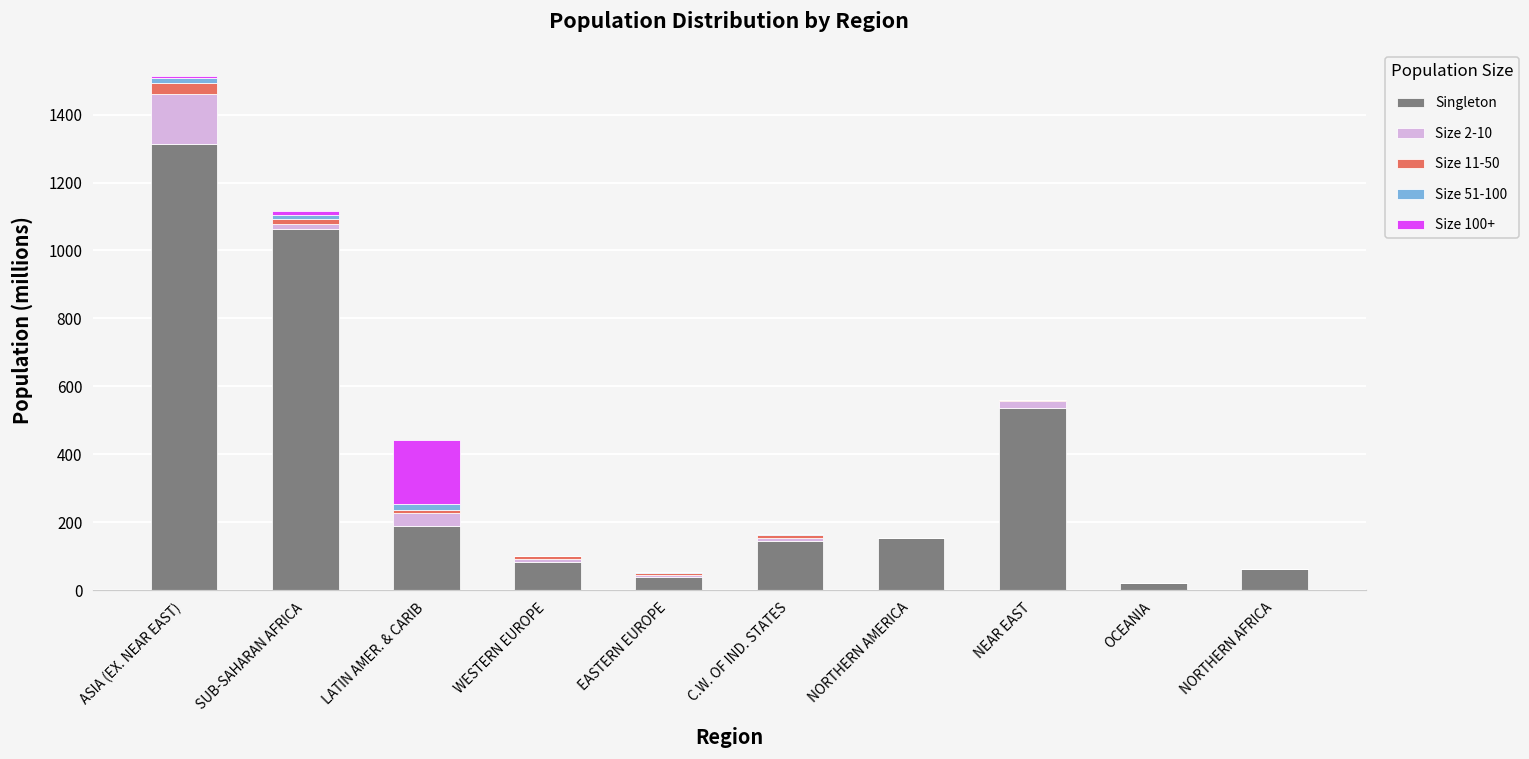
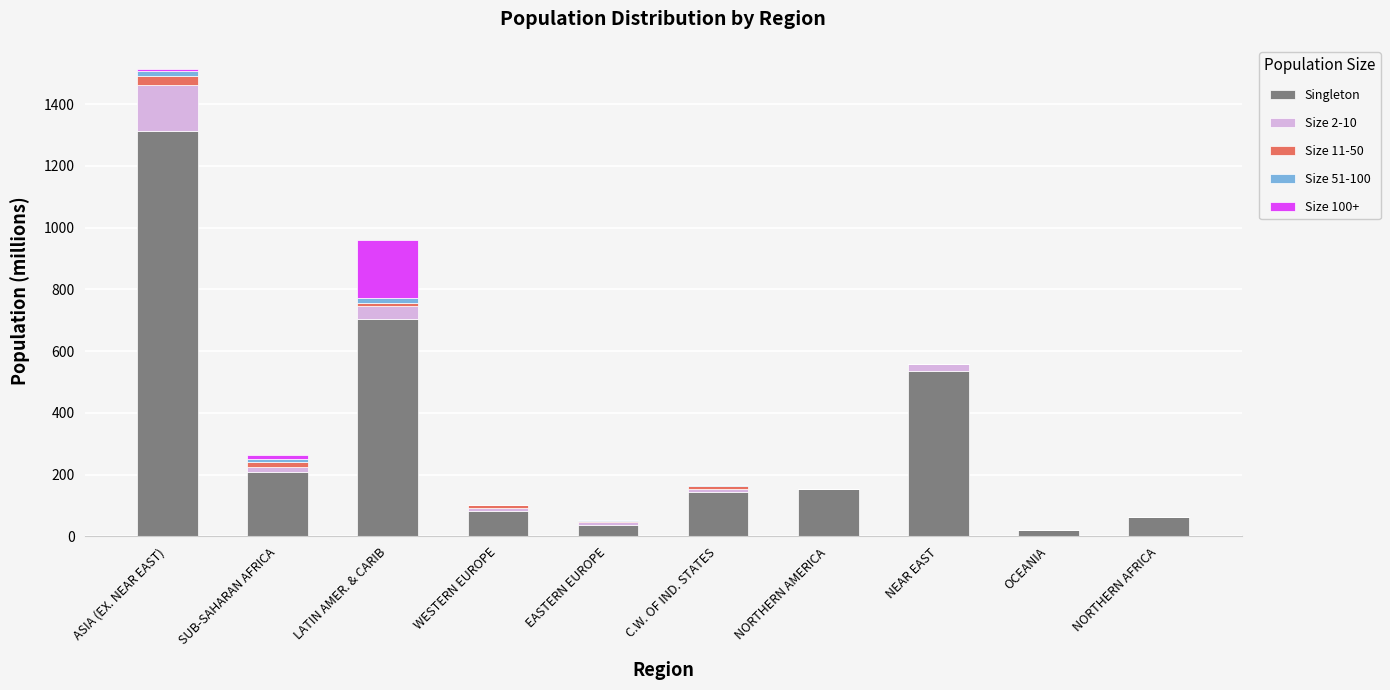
  {
    "Singleton": {
      "ASIA (EX. NEAR EAST)": 1310,
-     "SUB-SAHARAN AFRICA": 1060,
-     "LATIN AMER. & CARIB": 190,
+     "SUB-SAHARAN AFRICA": 210,
+     "LATIN AMER. & CARIB": 710,
      "WESTERN EUROPE": 80,
      "EASTERN EUROPE": 40,
      "C.W. OF IND. STATES": 140,
      "NORTHERN AMERICA": 150,
      "NEAR EAST": 530,
      "OCEANIA": 20,
      "NORTHERN AFRICA": 60
    },
    "Size 2-10": {
      "ASIA (EX. NEAR EAST)": 150,
      "SUB-SAHARAN AFRICA": 20,
      "LATIN AMER. & CARIB": 40,
      "WESTERN EUROPE": 10,
      "C.W. OF IND. STATES": 10,
      "NORTHERN AMERICA": 0,
      "NEAR EAST": 20,
      "OCEANIA": 0,
      "NORTHERN AFRICA": 0
    },
    "Size 11-50": {
      "ASIA (EX. NEAR EAST)": 30,
      "SUB-SAHARAN AFRICA": 10,
      "LATIN AMER. & CARIB": 10,
      "WESTERN EUROPE": 10,
      "NORTHERN AMERICA": 0,
      "OCEANIA": 0,
      "NORTHERN AFRICA": 0
    },
    "Size 51-100": {
      "ASIA (EX. NEAR EAST)": 10,
      "SUB-SAHARAN AFRICA": 10,
      "LATIN AMER. & CARIB": 20,
      "NORTHERN AMERICA": 0,
      "NEAR EAST": 0,
      "OCEANIA": 0,
      "NORTHERN AFRICA": 0
    },
    "Size 100+": {
      "SUB-SAHARAN AFRICA": 10,
      "LATIN AMER. & CARIB": 190,
      "EASTERN EUROPE": 0,
      "C.W. OF IND. STATES": 0,
      "NEAR EAST": 0,
      "OCEANIA": 0,
      "NORTHERN AFRICA": 0
    }
  }
